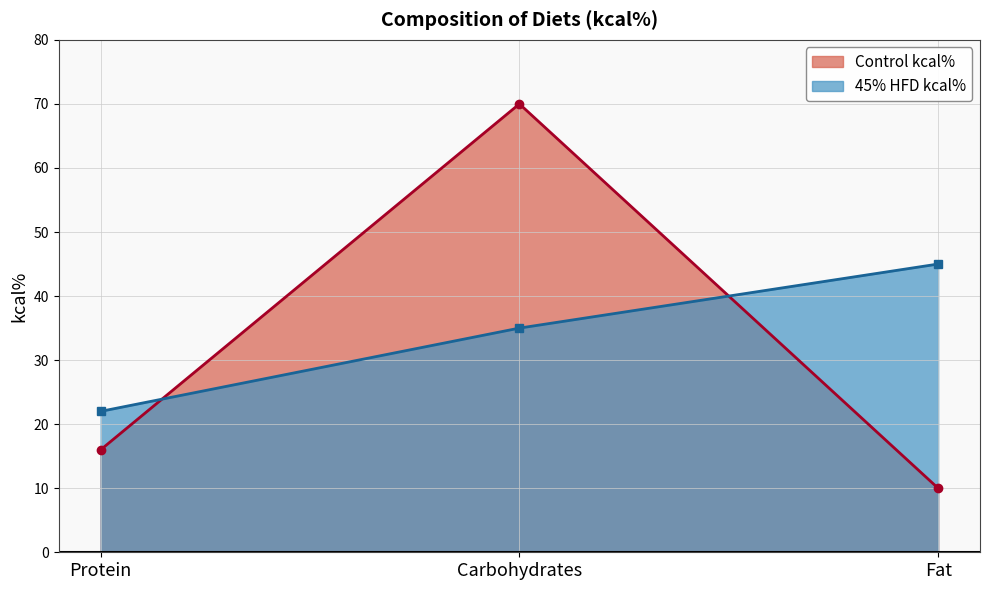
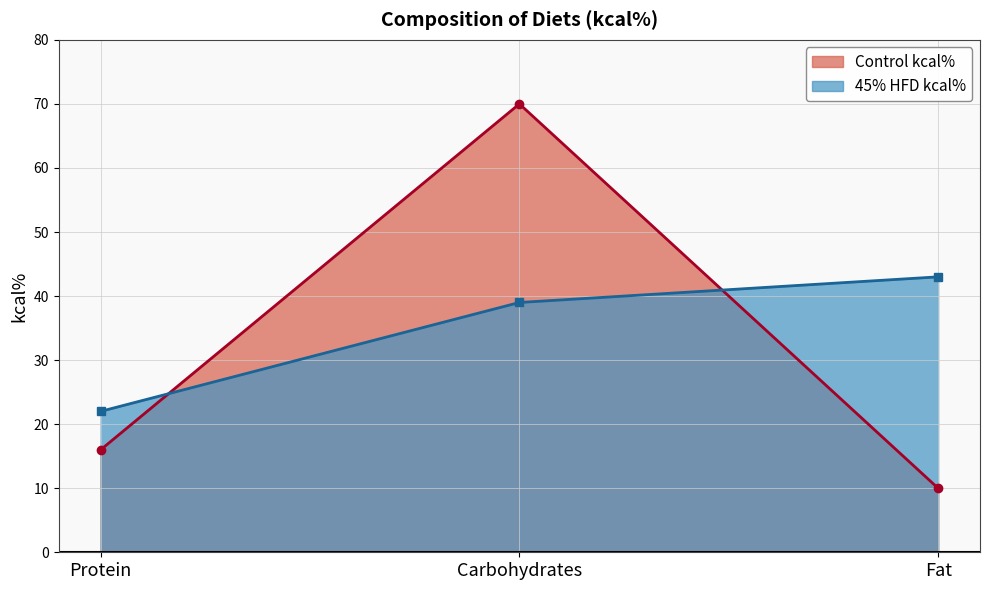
  {
    "Control kcal%": {
      "Protein": 16,
      "Carbohydrates": 70,
      "Fat": 10
    },
    "45% HFD kcal%": {
      "Protein": 22,
-     "Carbohydrates": 35,
-     "Fat": 45
+     "Carbohydrates": 39,
+     "Fat": 43
    }
  }
